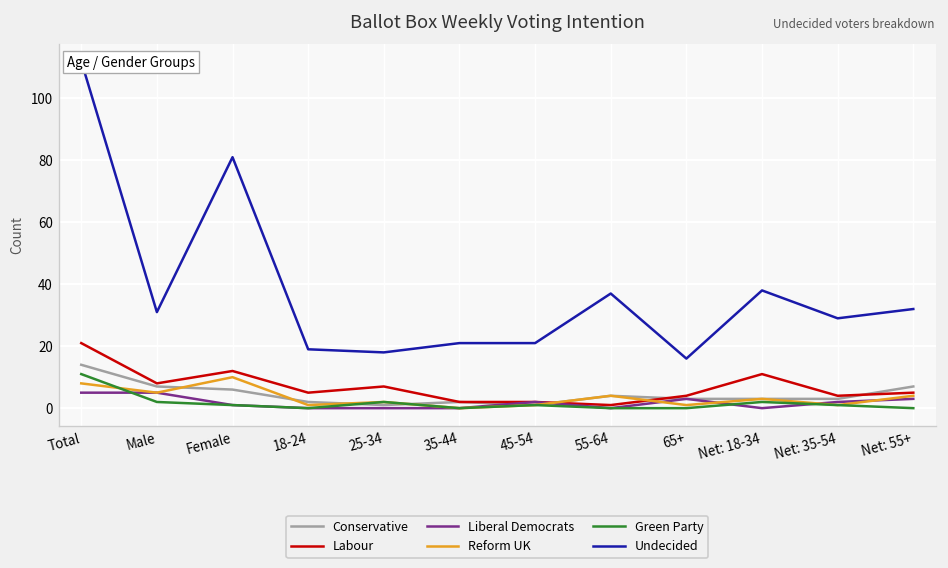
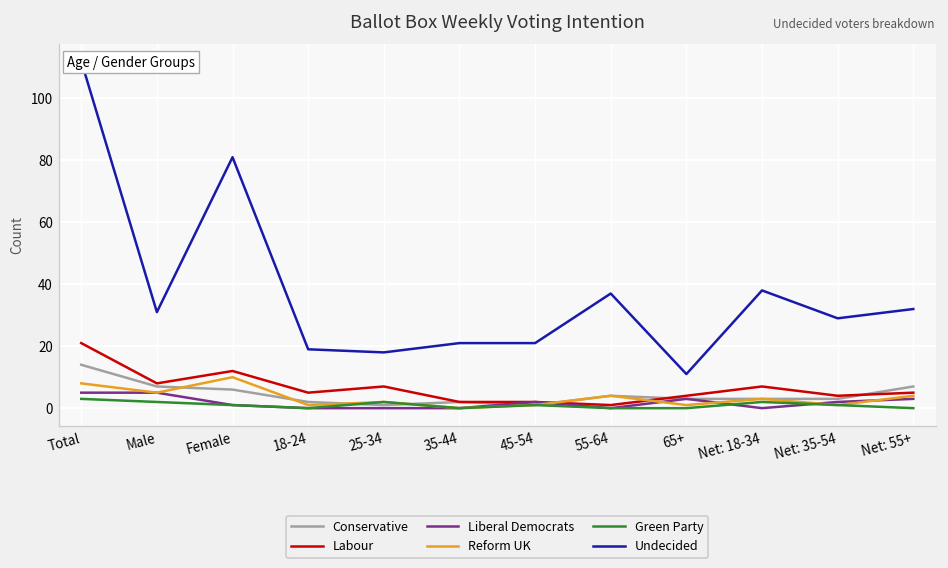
  {
    "Conservative": {
      "Total": 14,
      "Male": 7,
      "Female": 6,
      "18-24": 2,
      "Net: 35-54": 3,
      "Net: 55+": 7
    },
    "Labour": {
      "Total": 21,
      "Male": 8,
      "Female": 12,
      "18-24": 5,
      "25-34": 7,
      "65+": 4,
-     "Net: 18-34": 11,
+     "Net: 18-34": 7,
      "Net: 35-54": 4,
      "Net: 55+": 5
    },
    "Liberal Democrats": {
      "Total": 5,
      "Net: 18-34": 0,
      "Net: 35-54": 2,
      "Net: 55+": 3
    },
    "Reform UK": {
      "Total": 8,
      "Female": 10,
      "Net: 55+": 4
    },
    "Green Party": {
-     "Total": 11,
+     "Total": 3,
      "Male": 2,
      "Net: 18-34": 2,
      "Net: 55+": 0
    },
    "Undecided": {
      "Male": 31,
      "Female": 81,
      "18-24": 19,
      "25-34": 18,
      "35-44": 21,
      "45-54": 21,
      "55-64": 37,
-     "65+": 16,
+     "65+": 11,
      "Net: 18-34": 38,
      "Net: 35-54": 29,
      "Net: 55+": 32
    }
  }
